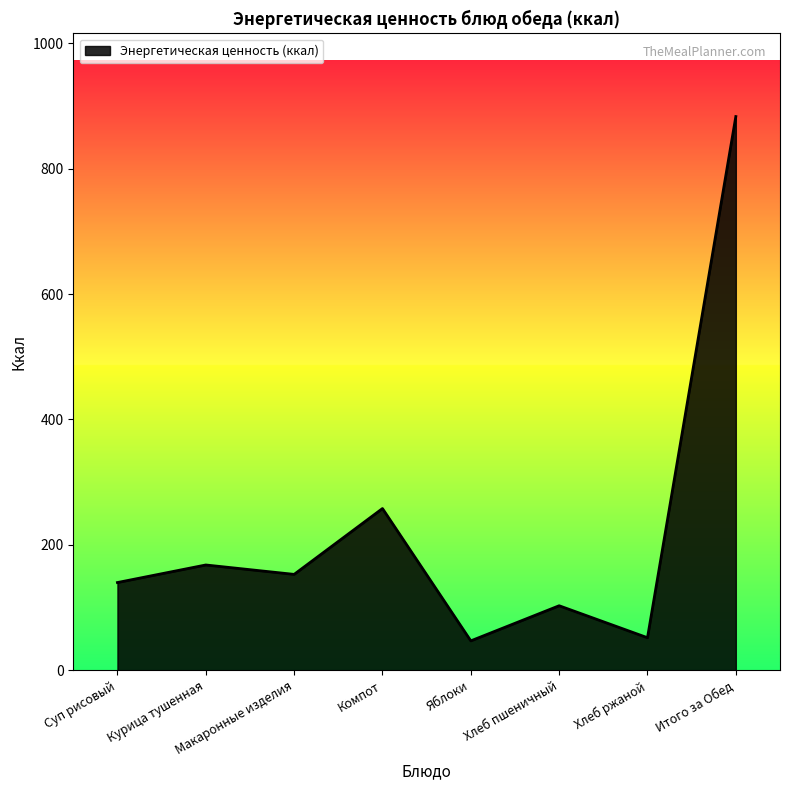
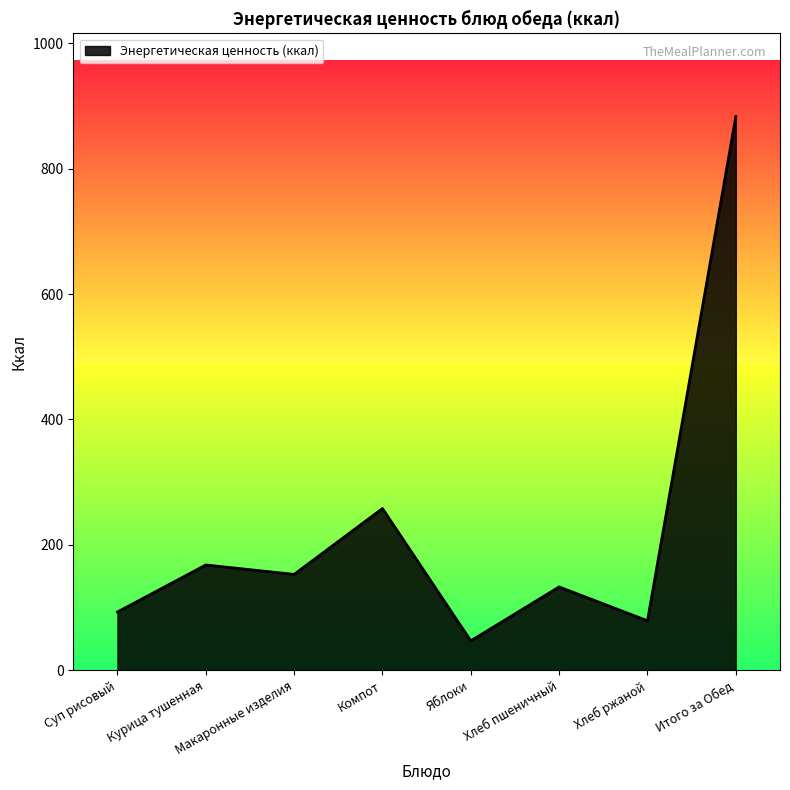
  {
-   "Суп рисовый": 140,
+   "Суп рисовый": 90,
    "Курица тушенная": 170,
    "Макаронные изделия": 150,
    "Компот": 260,
    "Яблоки": 50,
-   "Хлеб пшеничный": 100,
-   "Хлеб ржаной": 50,
+   "Хлеб пшеничный": 130,
+   "Хлеб ржаной": 80,
    "Итого за Обед": 880
  }
